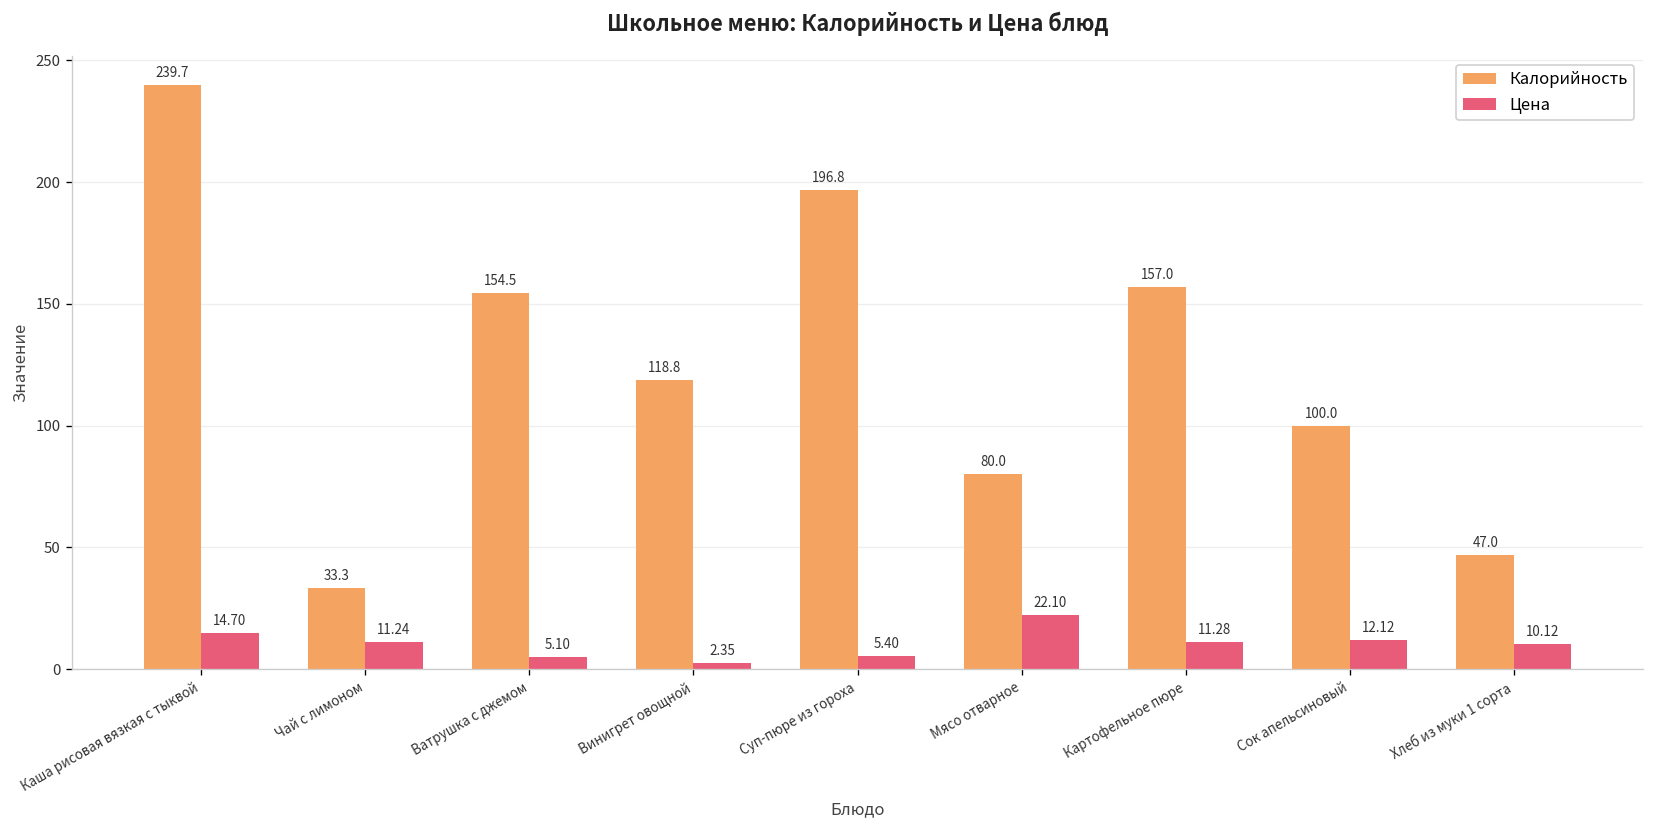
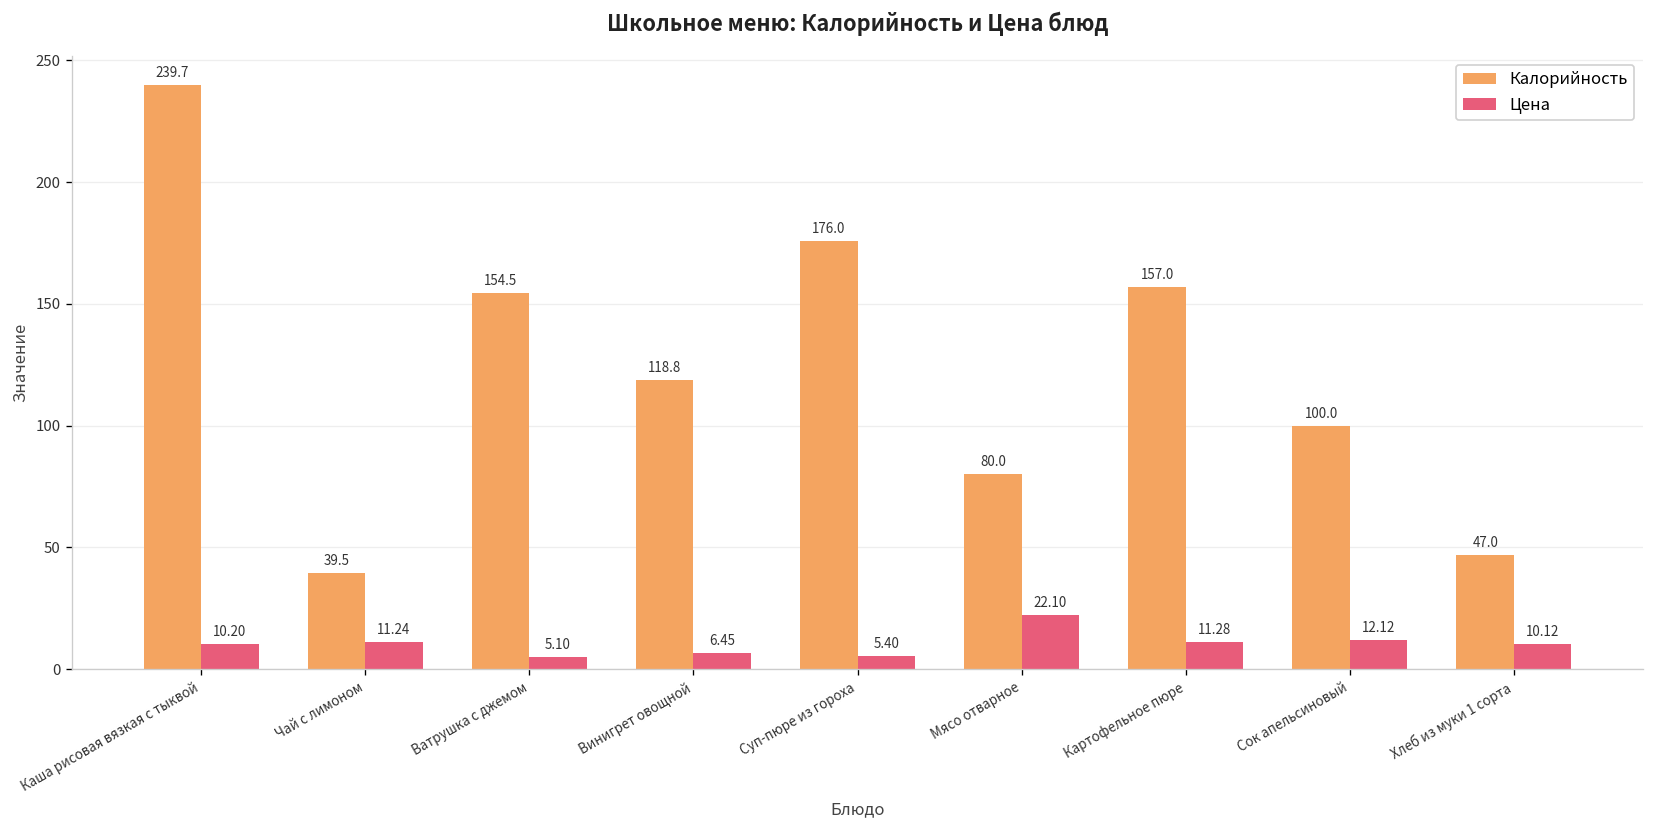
  {
    "Калорийность": {
      "Каша рисовая вязкая с тыквой": 239.7,
-     "Чай с лимоном": 33.3,
+     "Чай с лимоном": 39.5,
      "Ватрушка с джемом": 154.5,
      "Винигрет овощной": 118.8,
-     "Суп-пюре из гороха": 196.8,
+     "Суп-пюре из гороха": 176.0,
      "Мясо отварное": 80.0,
      "Картофельное пюре": 157.0,
      "Сок апельсиновый": 100.0,
      "Хлеб из муки 1 сорта": 47.0
    },
    "Цена": {
-     "Каша рисовая вязкая с тыквой": 14.70,
+     "Каша рисовая вязкая с тыквой": 10.20,
      "Чай с лимоном": 11.24,
      "Ватрушка с джемом": 5.10,
-     "Винигрет овощной": 2.35,
+     "Винигрет овощной": 6.45,
      "Суп-пюре из гороха": 5.40,
      "Мясо отварное": 22.10,
      "Картофельное пюре": 11.28,
      "Сок апельсиновый": 12.12,
      "Хлеб из муки 1 сорта": 10.12
    }
  }
